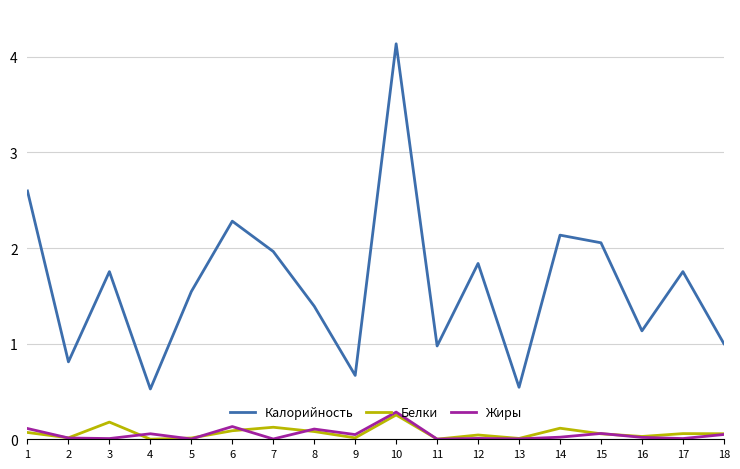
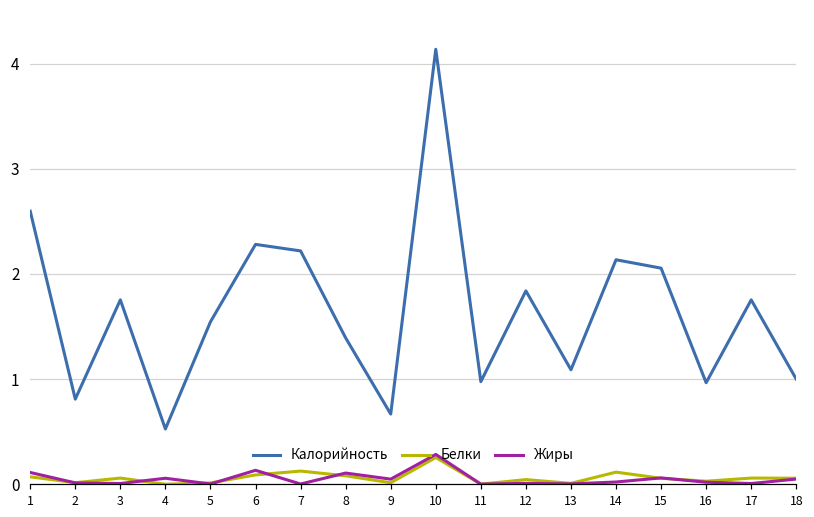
  {
    "Калорийность": {
      "1": 2.6,
      "2": 0.8,
      "3": 1.8,
      "4": 0.5,
      "5": 1.5,
      "6": 2.3,
-     "7": 2.0,
+     "7": 2.2,
      "8": 1.4,
      "9": 0.7,
      "10": 4.1,
      "11": 1.0,
      "12": 1.8,
-     "13": 0.5,
+     "13": 1.1,
      "14": 2.1,
      "15": 2.1,
-     "16": 1.1,
+     "16": 1.0,
      "17": 1.8,
      "18": 1.0
    },
    "Белки": {
      "1": 0.1,
-     "3": 0.2,
+     "3": 0.1,
      "4": 0.0,
      "6": 0.1,
      "7": 0.1,
      "9": 0.0,
      "10": 0.3,
      "12": 0.0,
      "14": 0.1,
      "17": 0.1
    },
    "Жиры": {
      "1": 0.1,
      "3": 0.0,
      "4": 0.1,
      "6": 0.1,
      "7": 0.0,
      "9": 0.0,
      "10": 0.3,
      "12": 0.0,
      "14": 0.0,
      "17": 0.0
    }
  }
